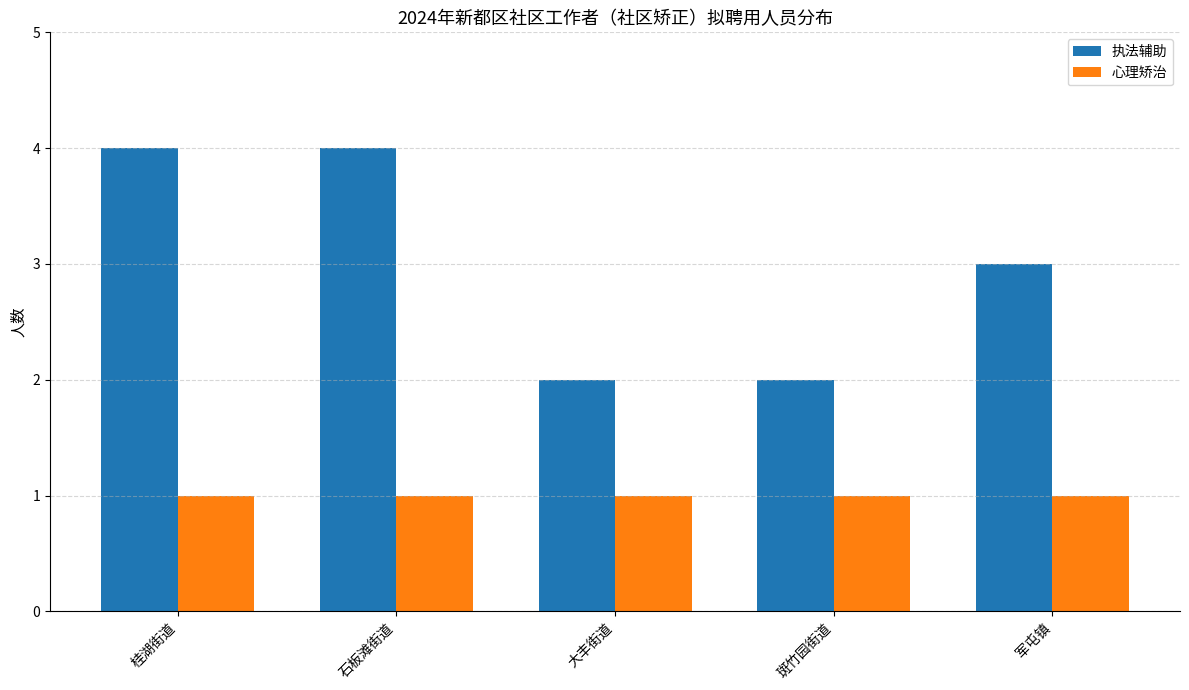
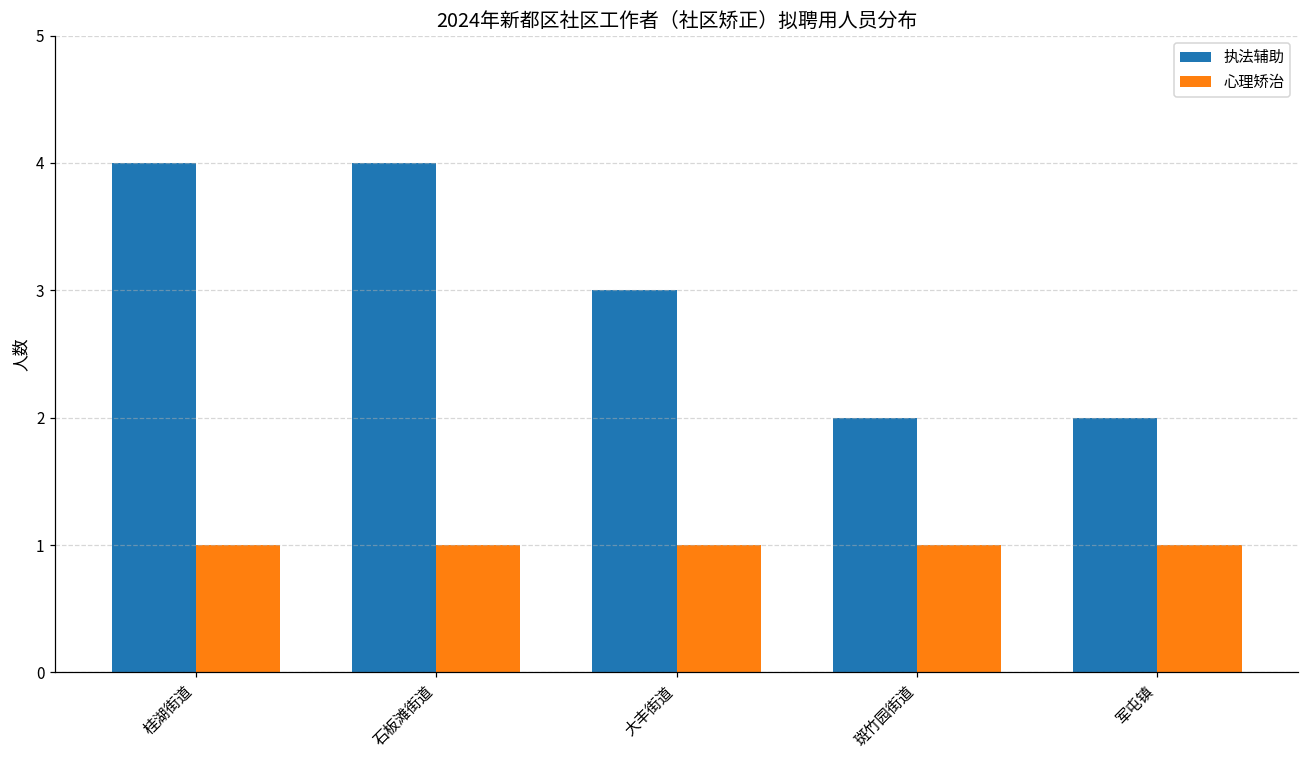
  {
    "执法辅助": {
      "桂湖街道": 4,
      "石板滩街道": 4,
-     "大丰街道": 2,
+     "大丰街道": 3,
      "斑竹园街道": 2,
-     "军屯镇": 3
+     "军屯镇": 2
    },
    "心理矫治": {
      "桂湖街道": 1,
      "石板滩街道": 1,
      "大丰街道": 1,
      "斑竹园街道": 1,
      "军屯镇": 1
    }
  }
